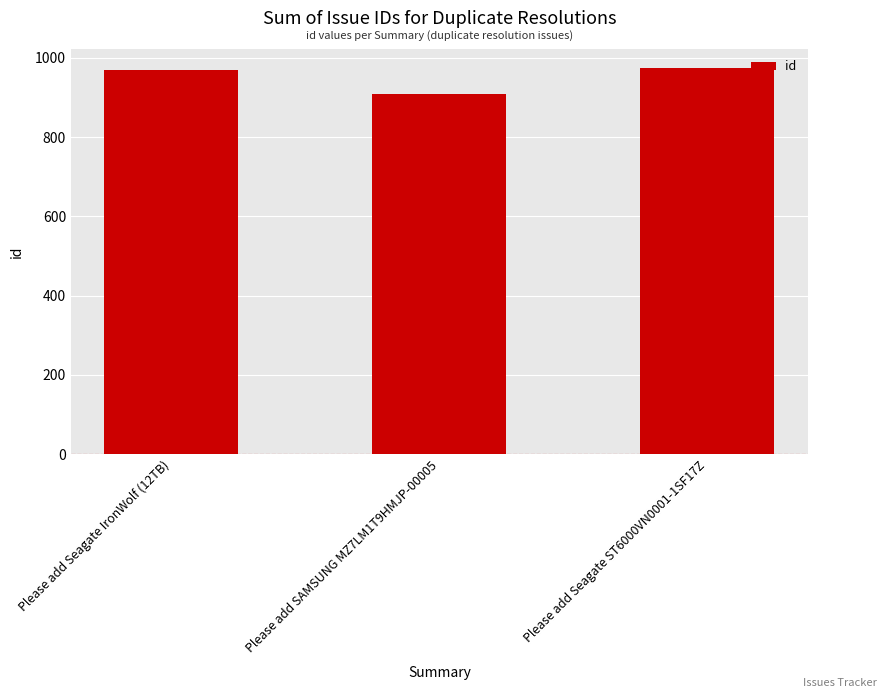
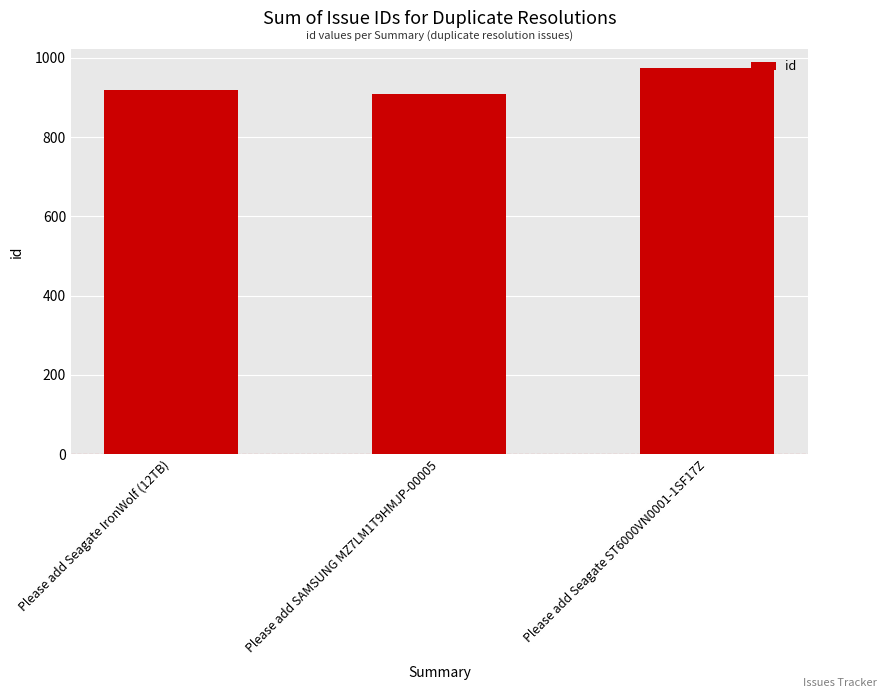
  {
-   "Please add Seagate IronWolf (12TB)": 970,
+   "Please add Seagate IronWolf (12TB)": 920,
    "Please add SAMSUNG MZ7LM1T9HMJP-00005": 910,
    "Please add Seagate ST6000VN0001-1SF17Z": 970
  }
